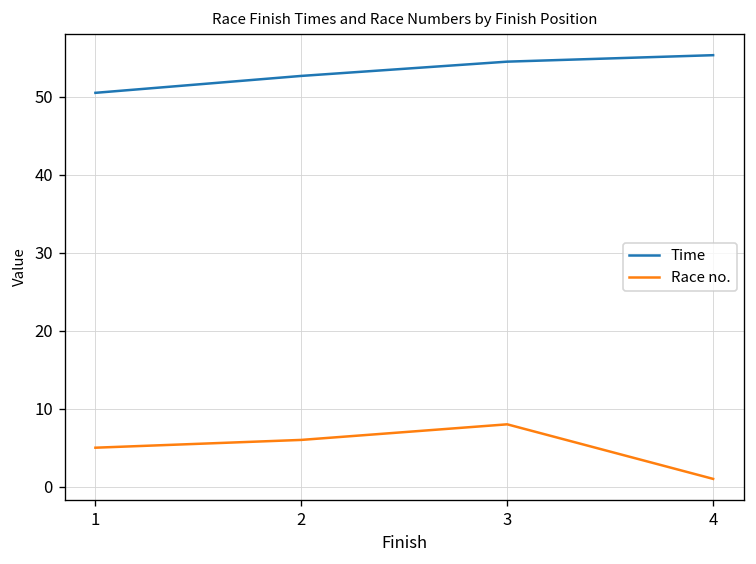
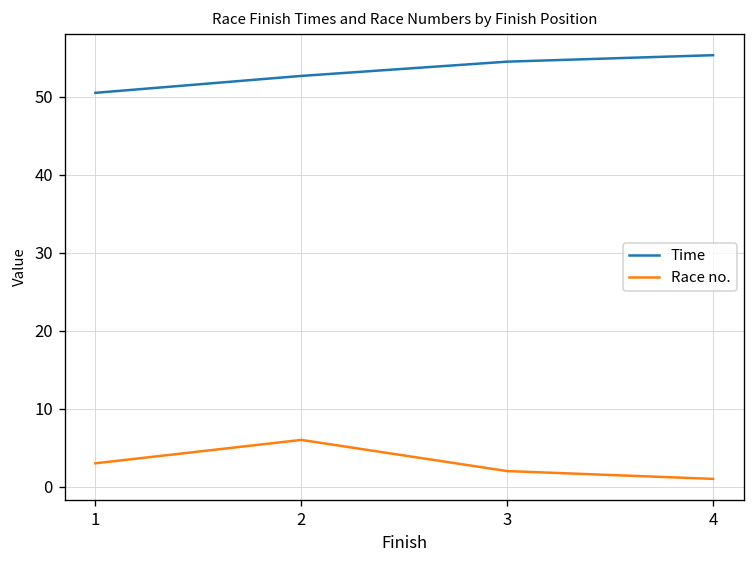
  {
    "Time": {
      "1": 51,
      "2": 53,
      "3": 55,
      "4": 55
    },
    "Race no.": {
-     "1": 5,
+     "1": 3,
      "2": 6,
-     "3": 8,
+     "3": 2,
      "4": 1
    }
  }
